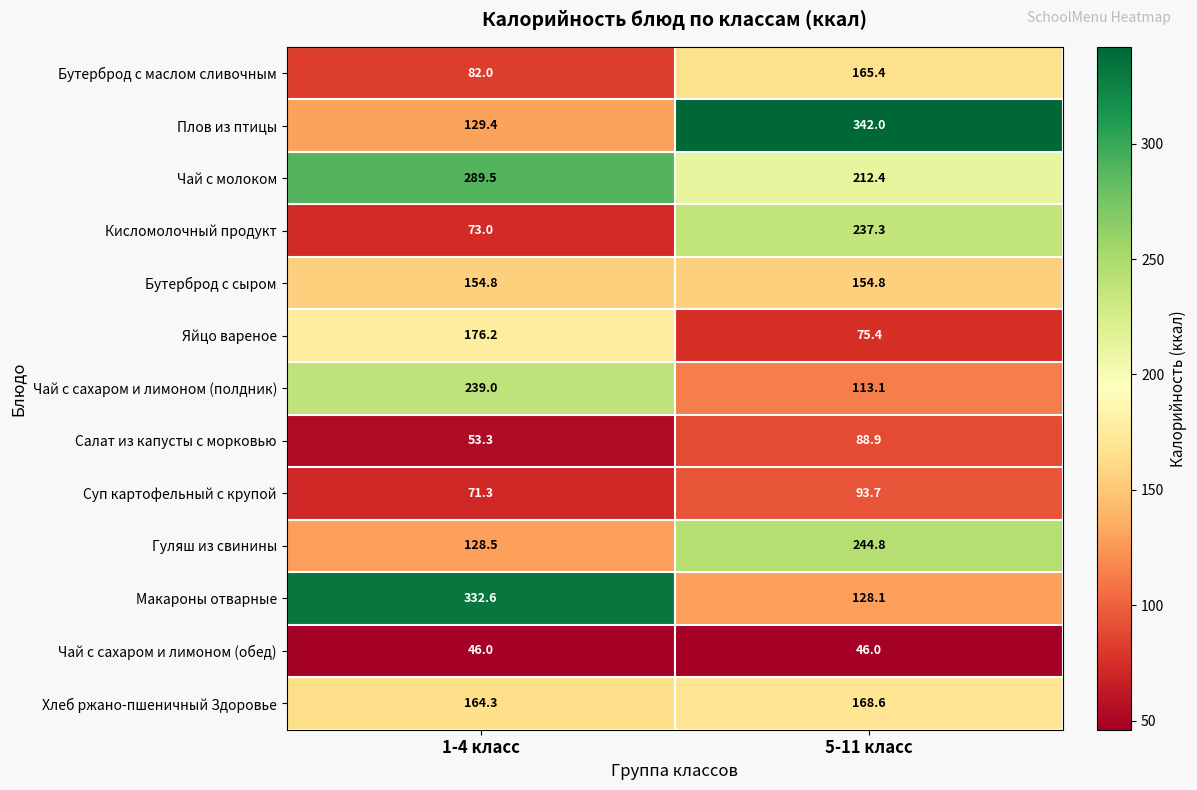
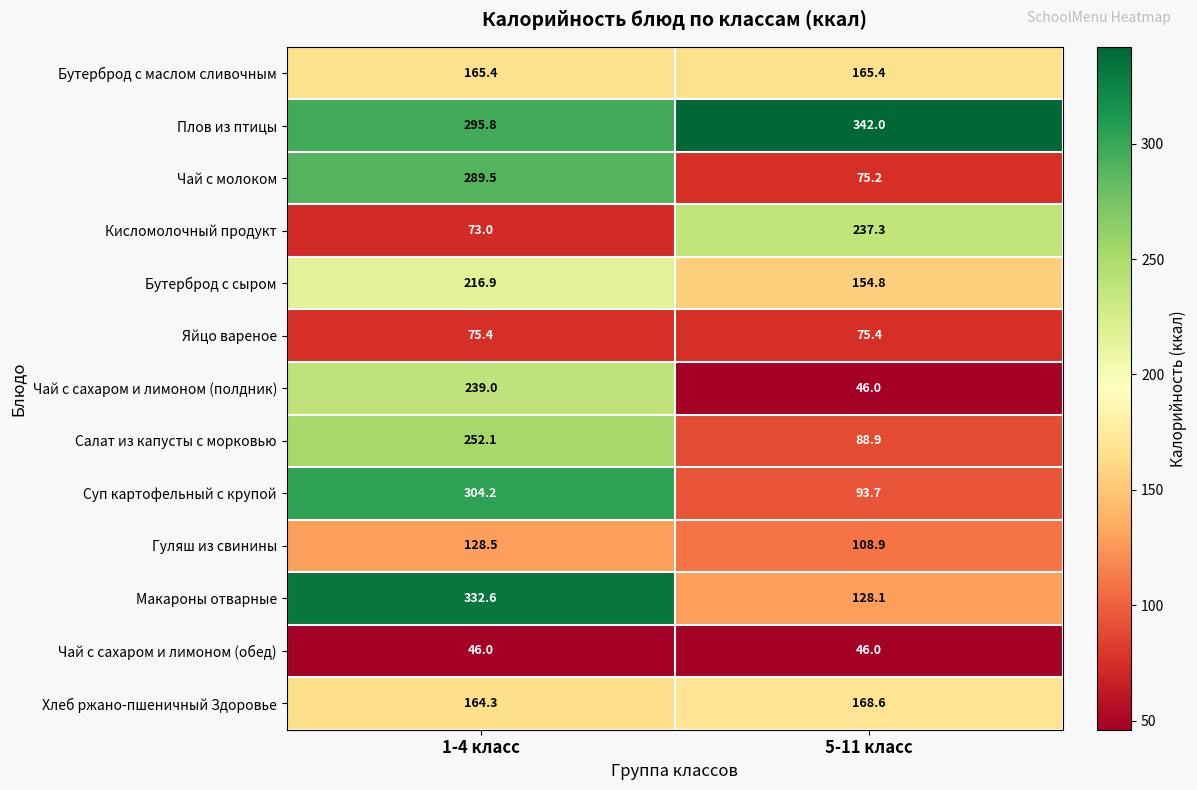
  {
    "Бутерброд с маслом сливочным": {
-     "1-4 класс": 82.0,
+     "1-4 класс": 165.4,
      "5-11 класс": 165.4
    },
    "Плов из птицы": {
-     "1-4 класс": 129.4,
+     "1-4 класс": 295.8,
      "5-11 класс": 342.0
    },
    "Чай с молоком": {
      "1-4 класс": 289.5,
-     "5-11 класс": 212.4
+     "5-11 класс": 75.2
    },
    "Кисломолочный продукт": {
      "1-4 класс": 73.0,
      "5-11 класс": 237.3
    },
    "Бутерброд с сыром": {
-     "1-4 класс": 154.8,
+     "1-4 класс": 216.9,
      "5-11 класс": 154.8
    },
    "Яйцо вареное": {
-     "1-4 класс": 176.2,
+     "1-4 класс": 75.4,
      "5-11 класс": 75.4
    },
    "Чай с сахаром и лимоном (полдник)": {
      "1-4 класс": 239.0,
-     "5-11 класс": 113.1
+     "5-11 класс": 46.0
    },
    "Салат из капусты с морковью": {
-     "1-4 класс": 53.3,
+     "1-4 класс": 252.1,
      "5-11 класс": 88.9
    },
    "Суп картофельный с крупой": {
-     "1-4 класс": 71.3,
+     "1-4 класс": 304.2,
      "5-11 класс": 93.7
    },
    "Гуляш из свинины": {
      "1-4 класс": 128.5,
-     "5-11 класс": 244.8
+     "5-11 класс": 108.9
    },
    "Макароны отварные": {
      "1-4 класс": 332.6,
      "5-11 класс": 128.1
    },
    "Чай с сахаром и лимоном (обед)": {
      "1-4 класс": 46.0,
      "5-11 класс": 46.0
    },
    "Хлеб ржано-пшеничный Здоровье": {
      "1-4 класс": 164.3,
      "5-11 класс": 168.6
    }
  }
